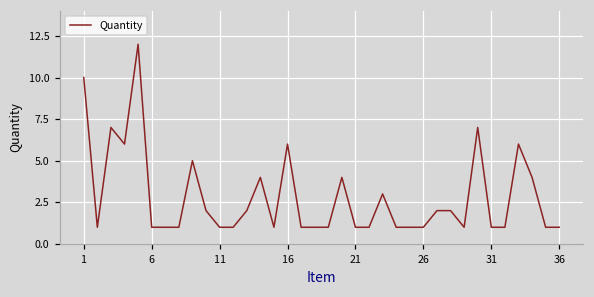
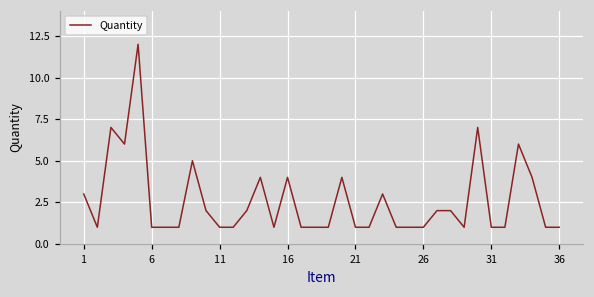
  {
-   "1": 10,
+   "1": 3,
    "6": 1,
    "11": 1,
-   "16": 6,
+   "16": 4,
    "21": 1,
    "26": 1,
    "31": 1,
    "36": 1
  }
